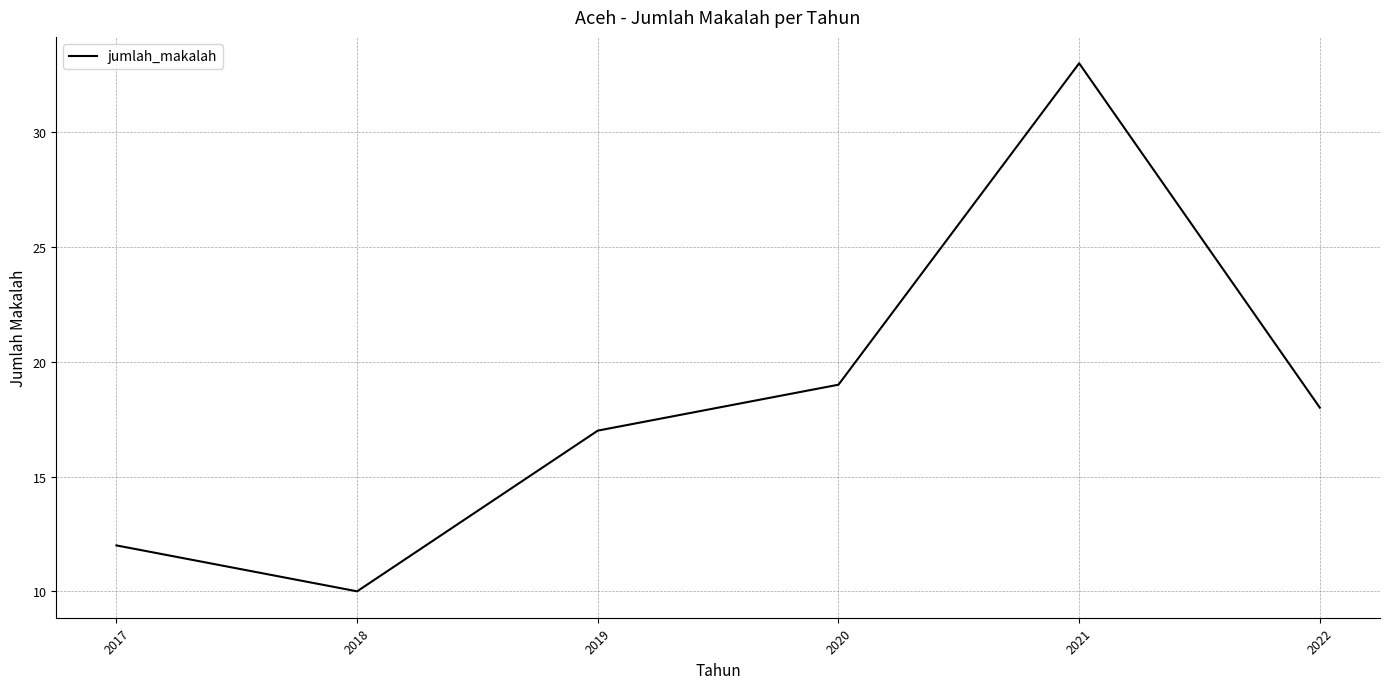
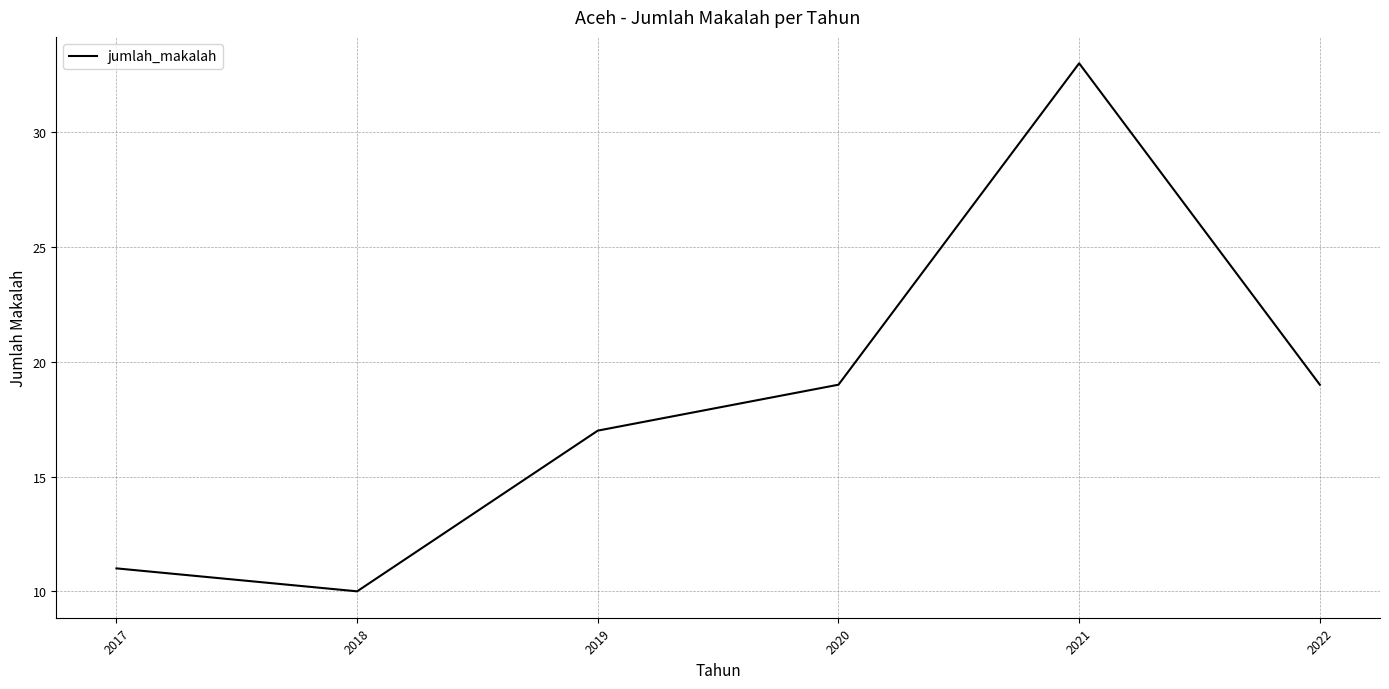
  {
-   "2017": 12,
+   "2017": 11,
    "2018": 10,
    "2019": 17,
    "2020": 19,
    "2021": 33,
-   "2022": 18
+   "2022": 19
  }
